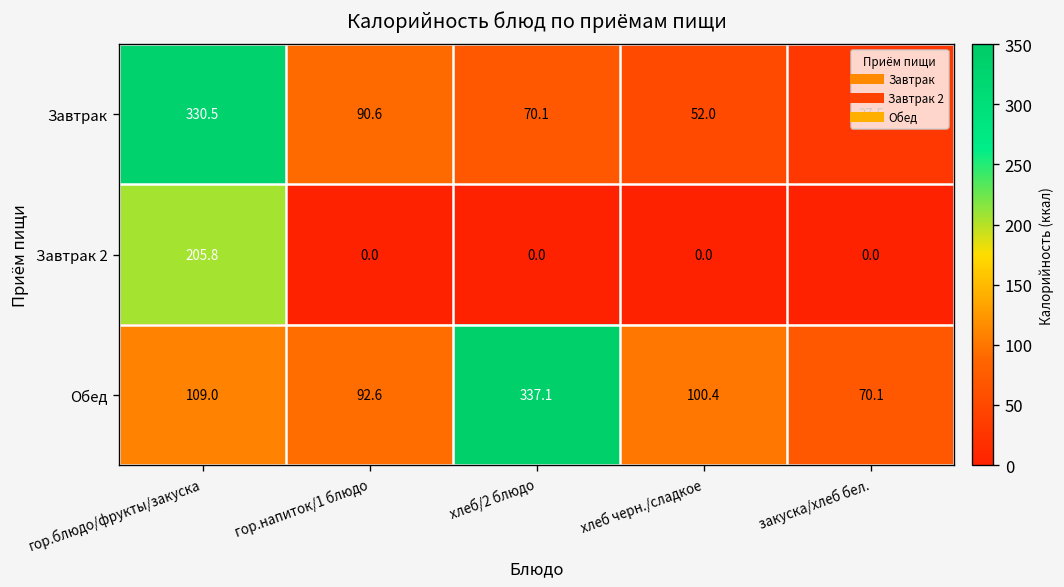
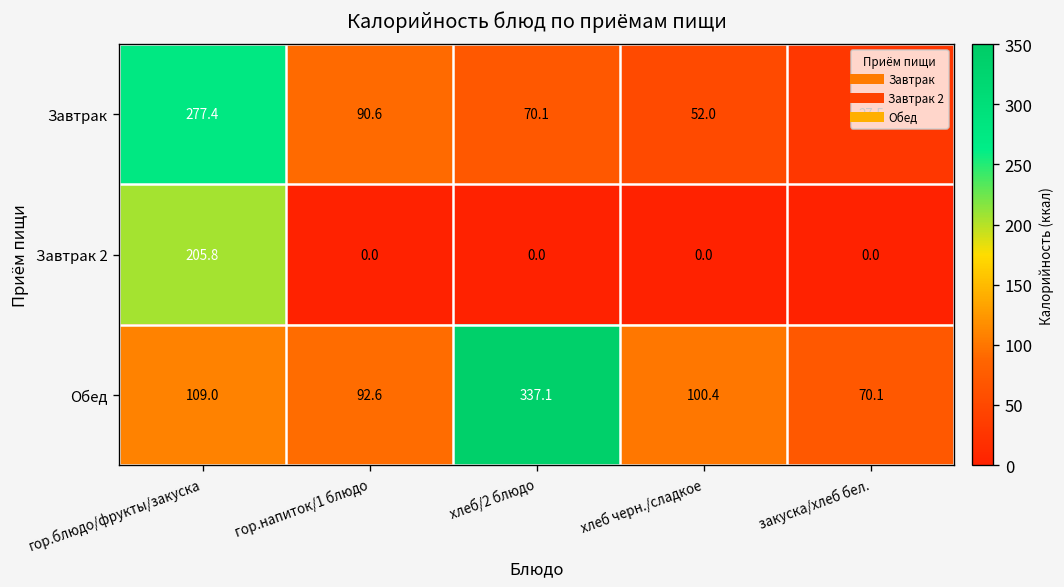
  {
    "Завтрак": {
-     "гор.блюдо/фрукты/закуска": 330.5,
+     "гор.блюдо/фрукты/закуска": 277.4,
      "гор.напиток/1 блюдо": 90.6,
      "хлеб/2 блюдо": 70.1,
      "хлеб черн./сладкое": 52.0
    },
    "Завтрак 2": {
      "гор.блюдо/фрукты/закуска": 205.8,
      "гор.напиток/1 блюдо": 0.0,
      "хлеб/2 блюдо": 0.0,
      "хлеб черн./сладкое": 0.0,
      "закуска/хлеб бел.": 0.0
    },
    "Обед": {
      "гор.блюдо/фрукты/закуска": 109.0,
      "гор.напиток/1 блюдо": 92.6,
      "хлеб/2 блюдо": 337.1,
      "хлеб черн./сладкое": 100.4,
      "закуска/хлеб бел.": 70.1
    }
  }
